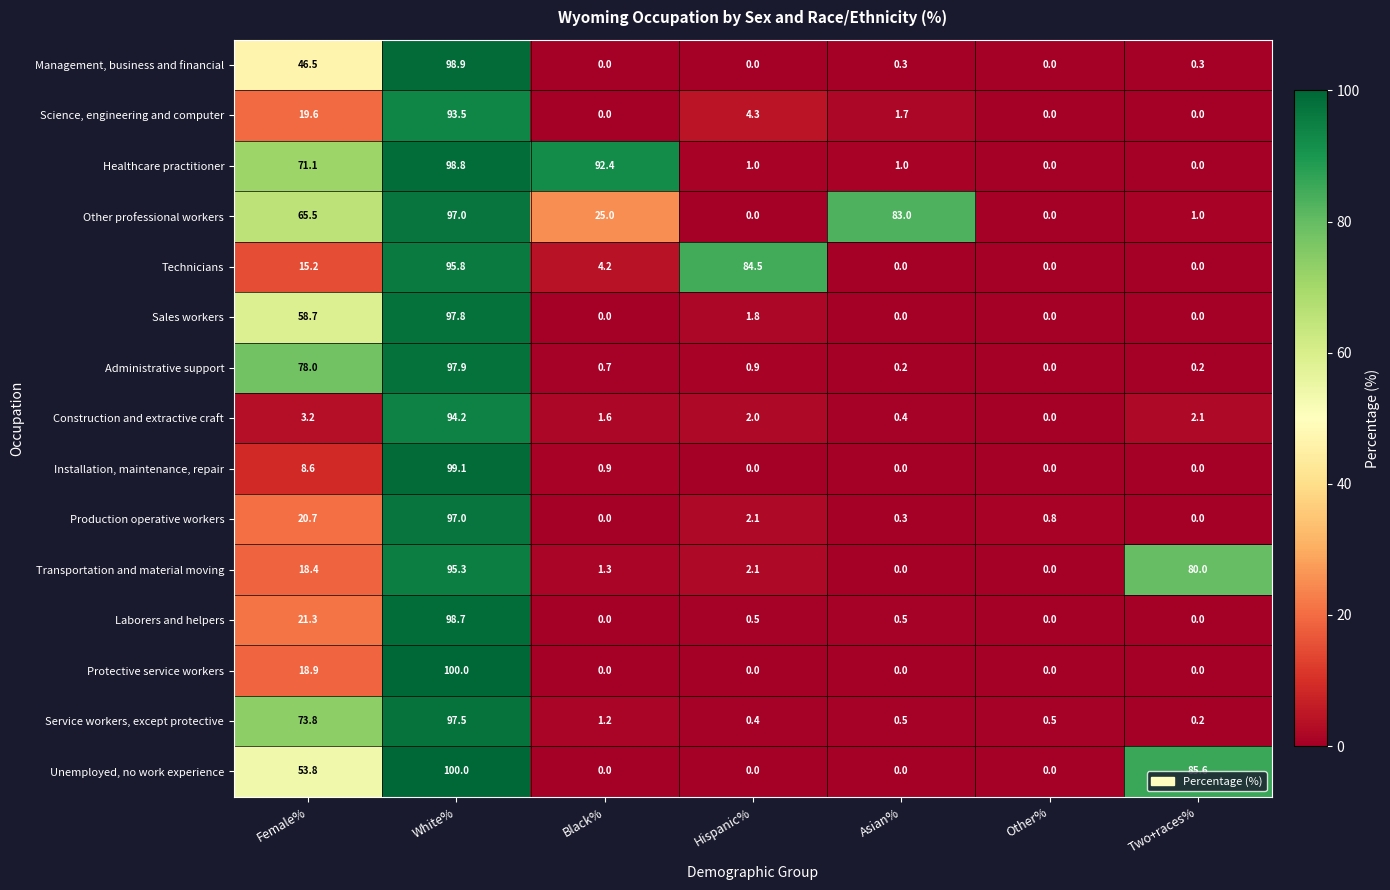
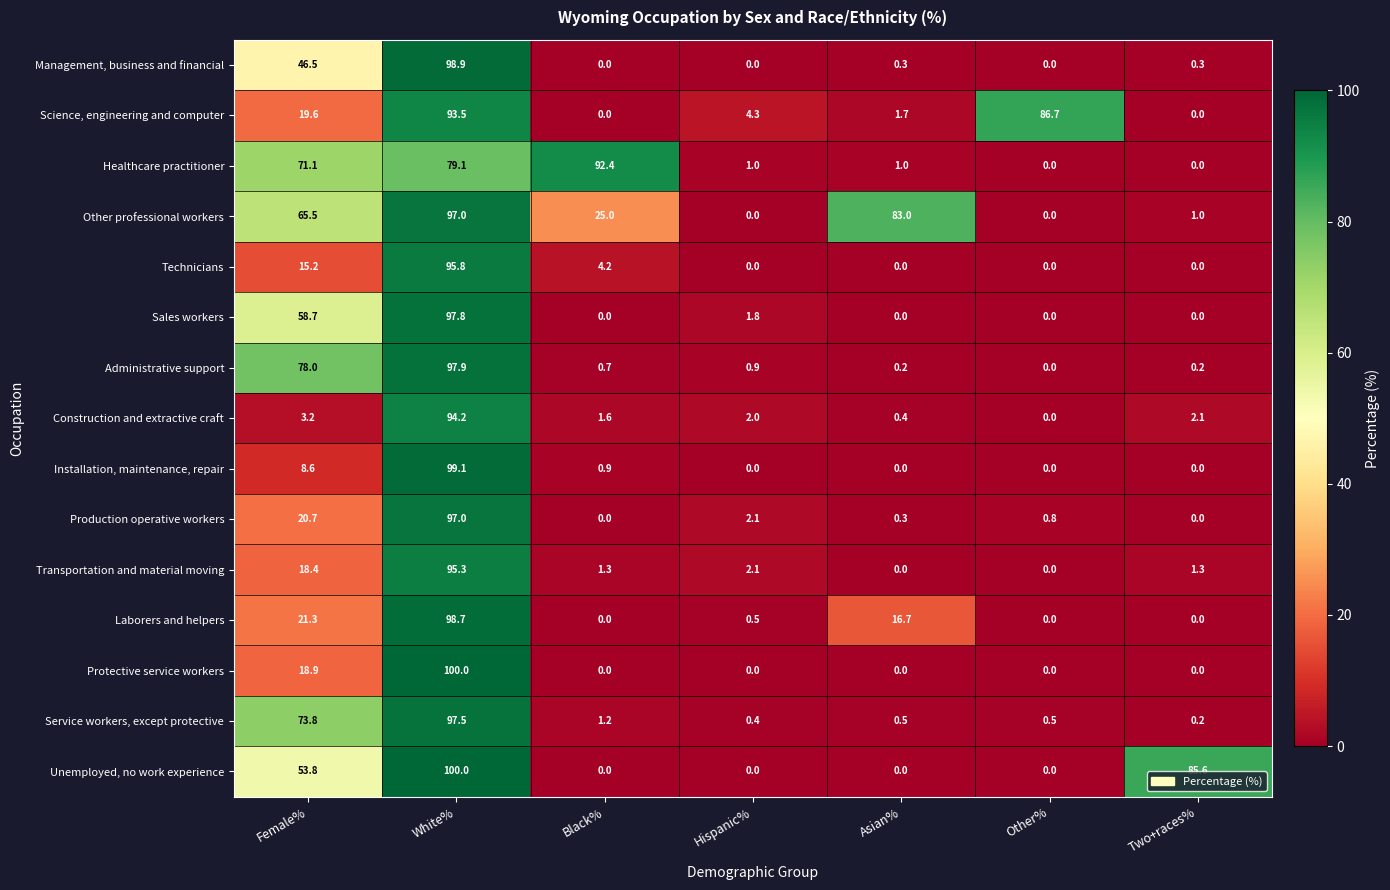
  {
    "Management, business and financial": {
      "Female%": 46.5,
      "White%": 98.9,
      "Black%": 0.0,
      "Hispanic%": 0.0,
      "Asian%": 0.3,
      "Other%": 0.0,
      "Two+races%": 0.3
    },
    "Science, engineering and computer": {
      "Female%": 19.6,
      "White%": 93.5,
      "Black%": 0.0,
      "Hispanic%": 4.3,
      "Asian%": 1.7,
-     "Other%": 0.0,
+     "Other%": 86.7,
      "Two+races%": 0.0
    },
    "Healthcare practitioner": {
      "Female%": 71.1,
-     "White%": 98.8,
+     "White%": 79.1,
      "Black%": 92.4,
      "Hispanic%": 1.0,
      "Asian%": 1.0,
      "Other%": 0.0,
      "Two+races%": 0.0
    },
    "Other professional workers": {
      "Female%": 65.5,
      "White%": 97.0,
      "Black%": 25.0,
      "Hispanic%": 0.0,
      "Asian%": 83.0,
      "Other%": 0.0,
      "Two+races%": 1.0
    },
    "Technicians": {
      "Female%": 15.2,
      "White%": 95.8,
      "Black%": 4.2,
-     "Hispanic%": 84.5,
+     "Hispanic%": 0.0,
      "Asian%": 0.0,
      "Other%": 0.0,
      "Two+races%": 0.0
    },
    "Sales workers": {
      "Female%": 58.7,
      "White%": 97.8,
      "Black%": 0.0,
      "Hispanic%": 1.8,
      "Asian%": 0.0,
      "Other%": 0.0,
      "Two+races%": 0.0
    },
    "Administrative support": {
      "Female%": 78.0,
      "White%": 97.9,
      "Black%": 0.7,
      "Hispanic%": 0.9,
      "Asian%": 0.2,
      "Other%": 0.0,
      "Two+races%": 0.2
    },
    "Construction and extractive craft": {
      "Female%": 3.2,
      "White%": 94.2,
      "Black%": 1.6,
      "Hispanic%": 2.0,
      "Asian%": 0.4,
      "Other%": 0.0,
      "Two+races%": 2.1
    },
    "Installation, maintenance, repair": {
      "Female%": 8.6,
      "White%": 99.1,
      "Black%": 0.9,
      "Hispanic%": 0.0,
      "Asian%": 0.0,
      "Other%": 0.0,
      "Two+races%": 0.0
    },
    "Production operative workers": {
      "Female%": 20.7,
      "White%": 97.0,
      "Black%": 0.0,
      "Hispanic%": 2.1,
      "Asian%": 0.3,
      "Other%": 0.8,
      "Two+races%": 0.0
    },
    "Transportation and material moving": {
      "Female%": 18.4,
      "White%": 95.3,
      "Black%": 1.3,
      "Hispanic%": 2.1,
      "Asian%": 0.0,
      "Other%": 0.0,
-     "Two+races%": 80.0
+     "Two+races%": 1.3
    },
    "Laborers and helpers": {
      "Female%": 21.3,
      "White%": 98.7,
      "Black%": 0.0,
      "Hispanic%": 0.5,
-     "Asian%": 0.5,
+     "Asian%": 16.7,
      "Other%": 0.0,
      "Two+races%": 0.0
    },
    "Protective service workers": {
      "Female%": 18.9,
      "White%": 100.0,
      "Black%": 0.0,
      "Hispanic%": 0.0,
      "Asian%": 0.0,
      "Other%": 0.0,
      "Two+races%": 0.0
    },
    "Service workers, except protective": {
      "Female%": 73.8,
      "White%": 97.5,
      "Black%": 1.2,
      "Hispanic%": 0.4,
      "Asian%": 0.5,
      "Other%": 0.5,
      "Two+races%": 0.2
    },
    "Unemployed, no work experience": {
      "Female%": 53.8,
      "White%": 100.0,
      "Black%": 0.0,
      "Hispanic%": 0.0,
      "Asian%": 0.0,
      "Other%": 0.0
    }
  }
